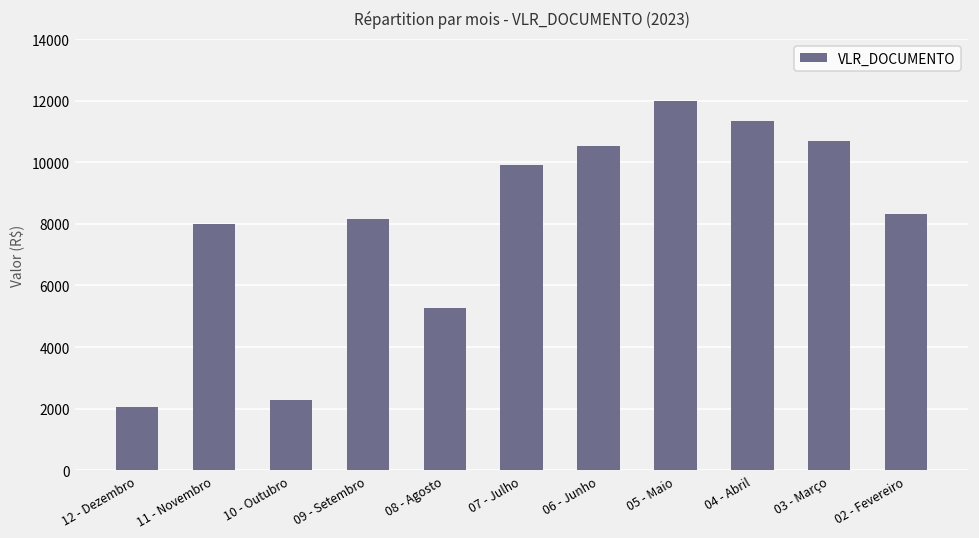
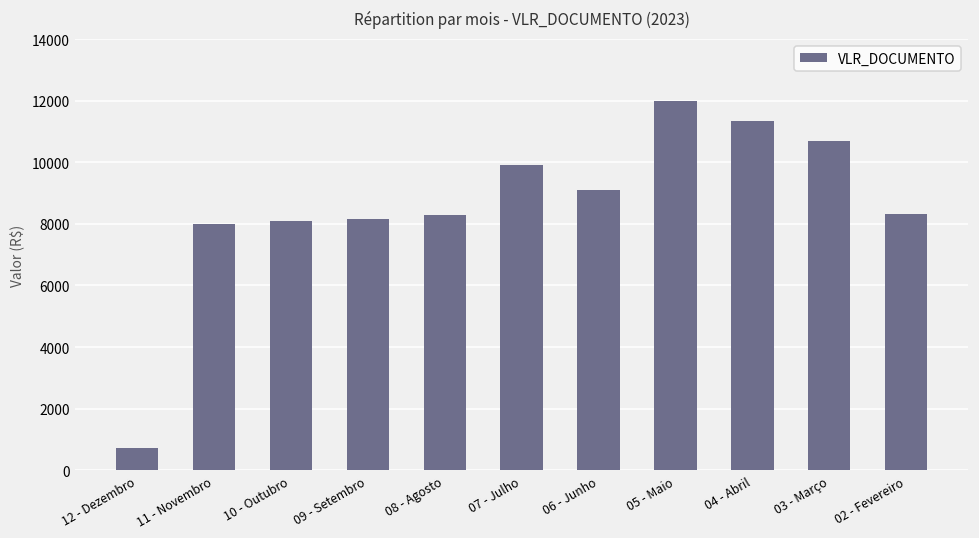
  {
-   "12 - Dezembro": 2100,
+   "12 - Dezembro": 700,
    "11 - Novembro": 8000,
-   "10 - Outubro": 2300,
+   "10 - Outubro": 8100,
    "09 - Setembro": 8200,
-   "08 - Agosto": 5300,
+   "08 - Agosto": 8300,
    "07 - Julho": 9900,
-   "06 - Junho": 10500,
+   "06 - Junho": 9100,
    "05 - Maio": 12000,
    "04 - Abril": 11300,
    "03 - Março": 10700,
    "02 - Fevereiro": 8300
  }
